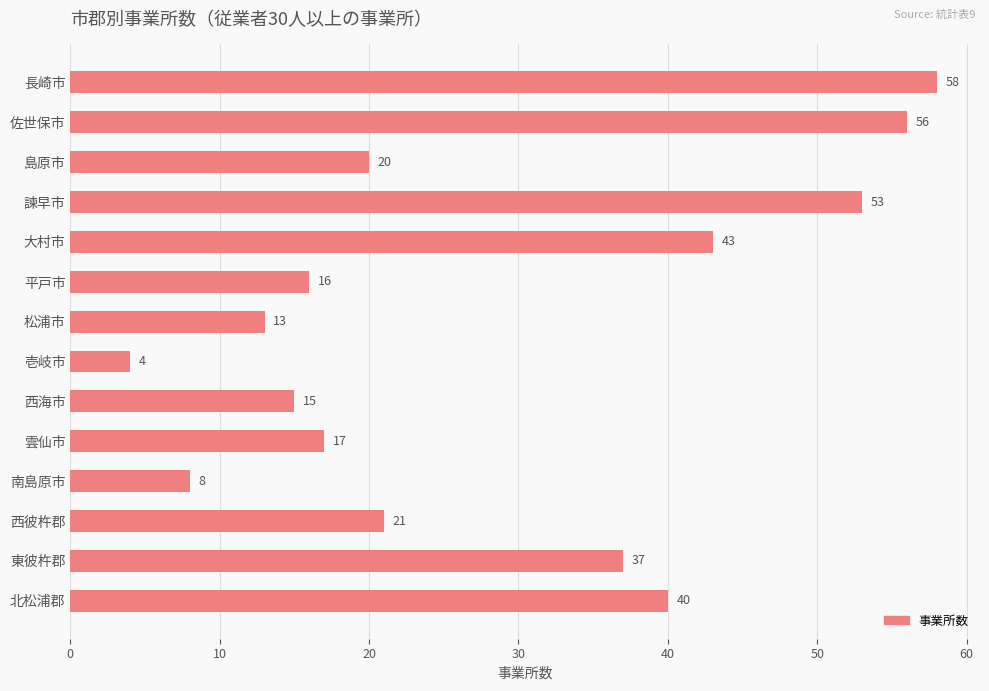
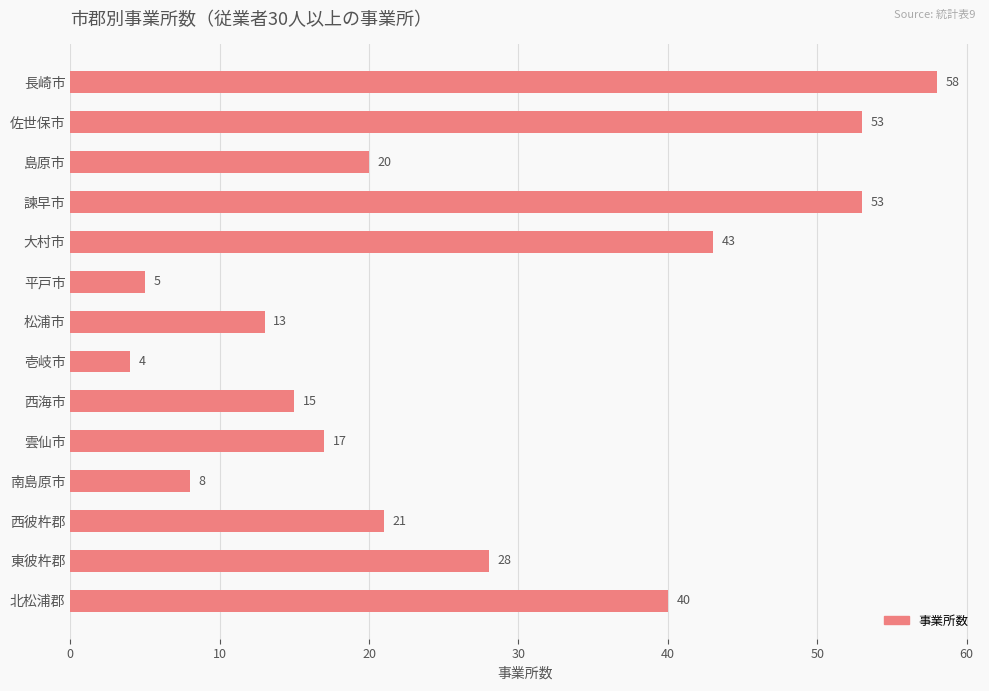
  {
    "長崎市": 58,
-   "佐世保市": 56,
+   "佐世保市": 53,
    "島原市": 20,
    "諫早市": 53,
    "大村市": 43,
-   "平戸市": 16,
+   "平戸市": 5,
    "松浦市": 13,
    "壱岐市": 4,
    "西海市": 15,
    "雲仙市": 17,
    "南島原市": 8,
    "西彼杵郡": 21,
-   "東彼杵郡": 37,
+   "東彼杵郡": 28,
    "北松浦郡": 40
  }
